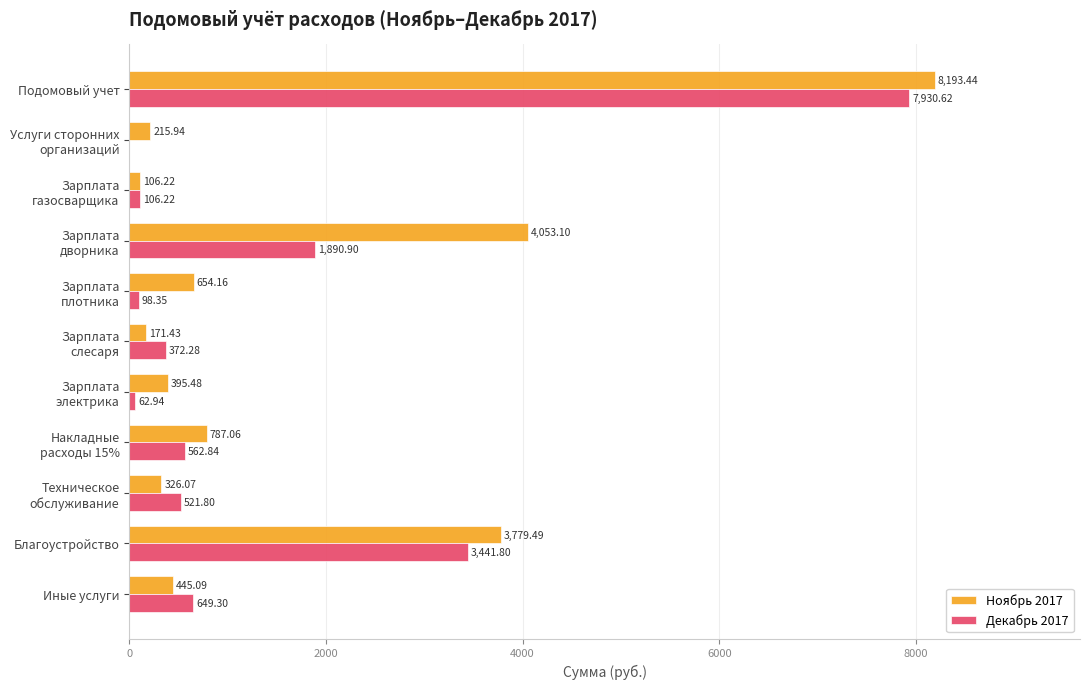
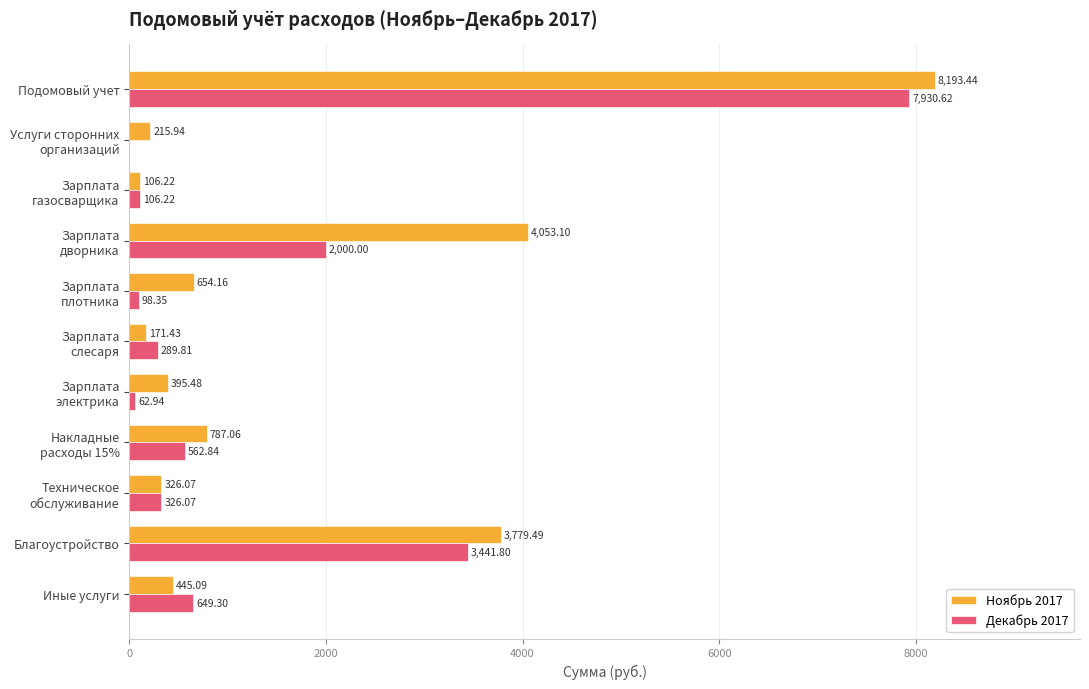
  {
    "Ноябрь 2017": {
      "Подомовый учет": "8,193.44",
      "Услуги сторонних организаций": "215.94",
      "Зарплата газосварщика": "106.22",
      "Зарплата дворника": "4,053.10",
      "Зарплата плотника": "654.16",
      "Зарплата слесаря": "171.43",
      "Зарплата электрика": "395.48",
      "Накладные расходы 15%": "787.06",
      "Техническое обслуживание": "326.07",
      "Благоустройство": "3,779.49",
      "Иные услуги": "445.09"
    },
    "Декабрь 2017": {
      "Подомовый учет": "7,930.62",
      "Зарплата газосварщика": "106.22",
-     "Зарплата дворника": "1,890.90",
+     "Зарплата дворника": "2,000.00",
      "Зарплата плотника": "98.35",
-     "Зарплата слесаря": "372.28",
+     "Зарплата слесаря": "289.81",
      "Зарплата электрика": "62.94",
      "Накладные расходы 15%": "562.84",
-     "Техническое обслуживание": "521.80",
+     "Техническое обслуживание": "326.07",
      "Благоустройство": "3,441.80",
      "Иные услуги": "649.30"
    }
  }
